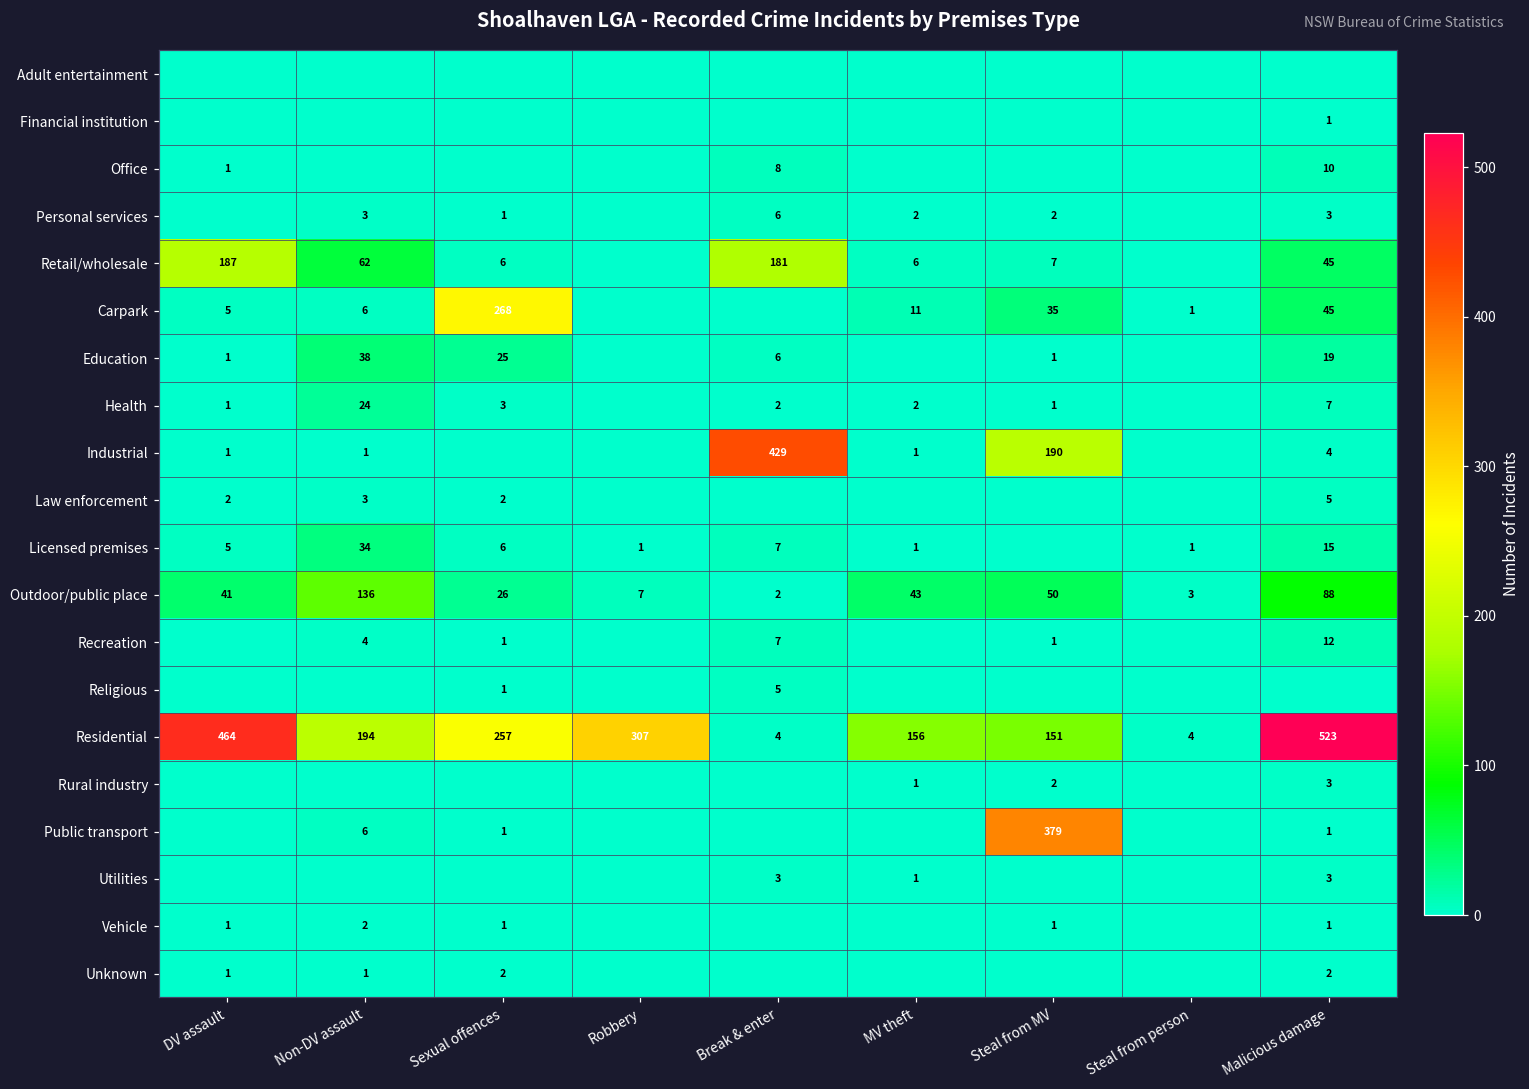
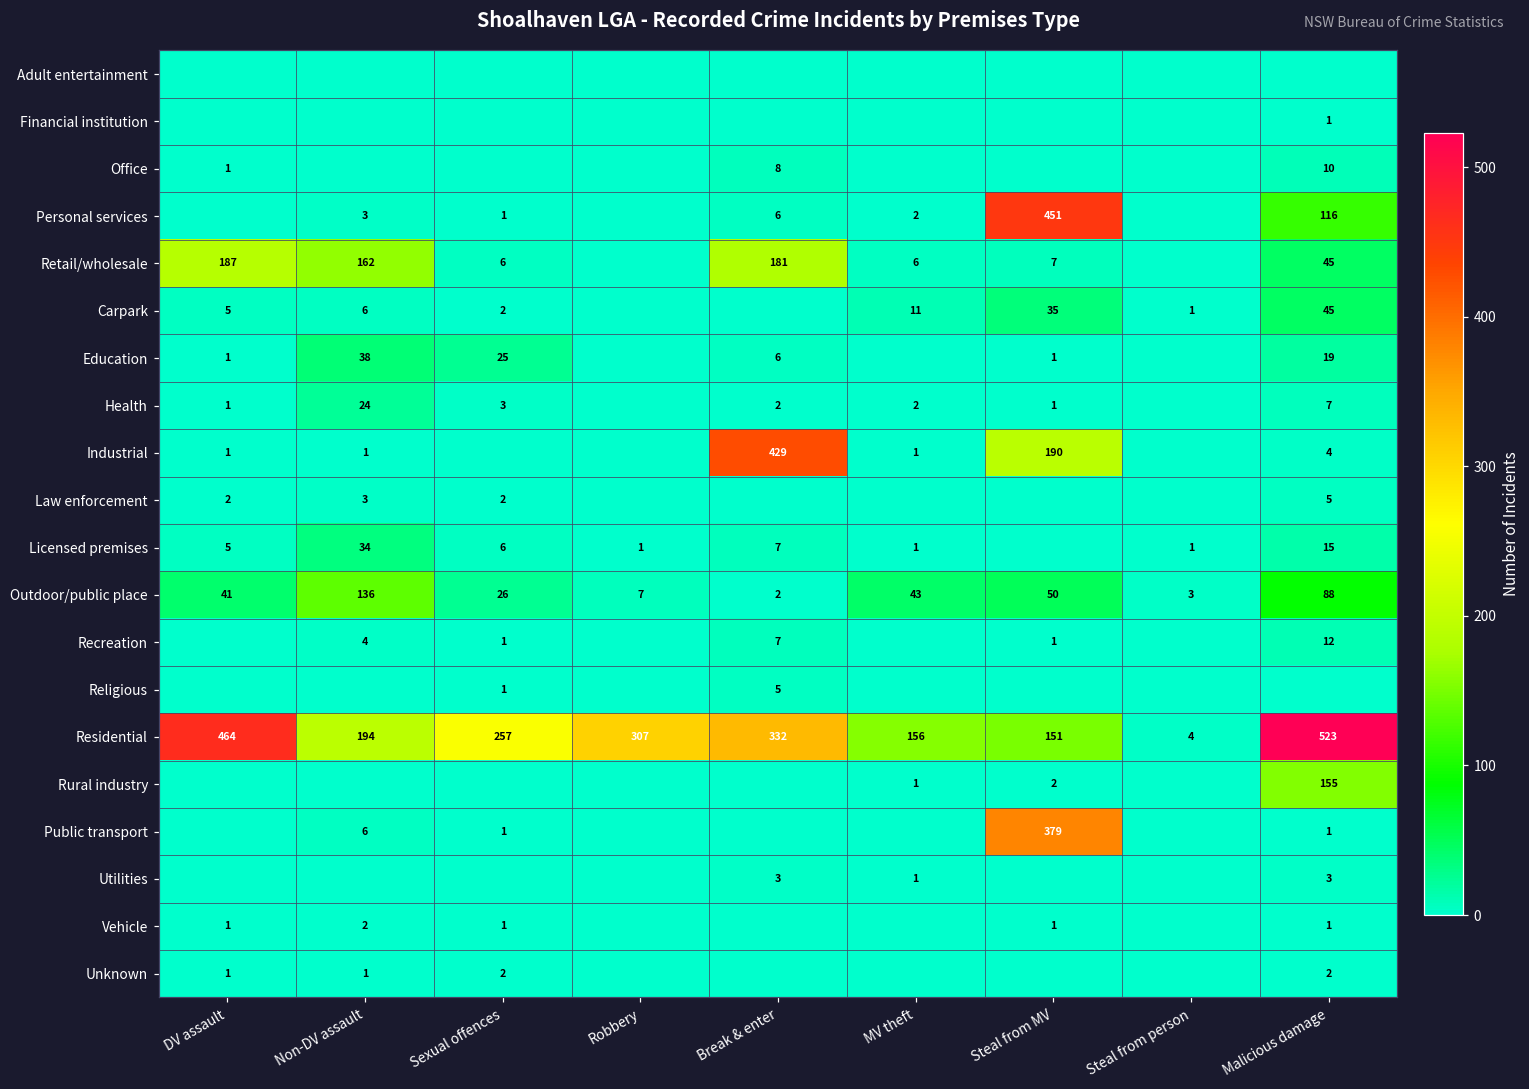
  {
    "Financial institution": {
      "Malicious damage": 1
    },
    "Office": {
      "DV assault": 1,
      "Break & enter": 8,
      "Malicious damage": 10
    },
    "Personal services": {
      "Non-DV assault": 3,
      "Sexual offences": 1,
      "Break & enter": 6,
      "MV theft": 2,
-     "Steal from MV": 2,
-     "Malicious damage": 3
+     "Steal from MV": 451,
+     "Malicious damage": 116
    },
    "Retail/wholesale": {
      "DV assault": 187,
-     "Non-DV assault": 62,
+     "Non-DV assault": 162,
      "Sexual offences": 6,
      "Break & enter": 181,
      "MV theft": 6,
      "Steal from MV": 7,
      "Malicious damage": 45
    },
    "Carpark": {
      "DV assault": 5,
      "Non-DV assault": 6,
-     "Sexual offences": 268,
+     "Sexual offences": 2,
      "MV theft": 11,
      "Steal from MV": 35,
      "Steal from person": 1,
      "Malicious damage": 45
    },
    "Education": {
      "DV assault": 1,
      "Non-DV assault": 38,
      "Sexual offences": 25,
      "Break & enter": 6,
      "Steal from MV": 1,
      "Malicious damage": 19
    },
    "Health": {
      "DV assault": 1,
      "Non-DV assault": 24,
      "Sexual offences": 3,
      "Break & enter": 2,
      "MV theft": 2,
      "Steal from MV": 1,
      "Malicious damage": 7
    },
    "Industrial": {
      "DV assault": 1,
      "Non-DV assault": 1,
      "Break & enter": 429,
      "MV theft": 1,
      "Steal from MV": 190,
      "Malicious damage": 4
    },
    "Law enforcement": {
      "DV assault": 2,
      "Non-DV assault": 3,
      "Sexual offences": 2,
      "Malicious damage": 5
    },
    "Licensed premises": {
      "DV assault": 5,
      "Non-DV assault": 34,
      "Sexual offences": 6,
      "Robbery": 1,
      "Break & enter": 7,
      "MV theft": 1,
      "Steal from person": 1,
      "Malicious damage": 15
    },
    "Outdoor/public place": {
      "DV assault": 41,
      "Non-DV assault": 136,
      "Sexual offences": 26,
      "Robbery": 7,
      "Break & enter": 2,
      "MV theft": 43,
      "Steal from MV": 50,
      "Steal from person": 3,
      "Malicious damage": 88
    },
    "Recreation": {
      "Non-DV assault": 4,
      "Sexual offences": 1,
      "Break & enter": 7,
      "Steal from MV": 1,
      "Malicious damage": 12
    },
    "Religious": {
      "Sexual offences": 1,
      "Break & enter": 5
    },
    "Residential": {
      "DV assault": 464,
      "Non-DV assault": 194,
      "Sexual offences": 257,
      "Robbery": 307,
-     "Break & enter": 4,
+     "Break & enter": 332,
      "MV theft": 156,
      "Steal from MV": 151,
      "Steal from person": 4,
      "Malicious damage": 523
    },
    "Rural industry": {
      "MV theft": 1,
      "Steal from MV": 2,
-     "Malicious damage": 3
+     "Malicious damage": 155
    },
    "Public transport": {
      "Non-DV assault": 6,
      "Sexual offences": 1,
      "Steal from MV": 379,
      "Malicious damage": 1
    },
    "Utilities": {
      "Break & enter": 3,
      "MV theft": 1,
      "Malicious damage": 3
    },
    "Vehicle": {
      "DV assault": 1,
      "Non-DV assault": 2,
      "Sexual offences": 1,
      "Steal from MV": 1,
      "Malicious damage": 1
    },
    "Unknown": {
      "DV assault": 1,
      "Non-DV assault": 1,
      "Sexual offences": 2,
      "Malicious damage": 2
    }
  }
